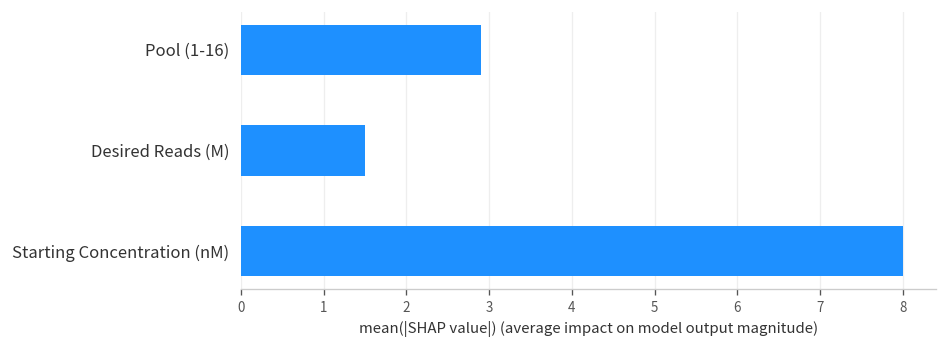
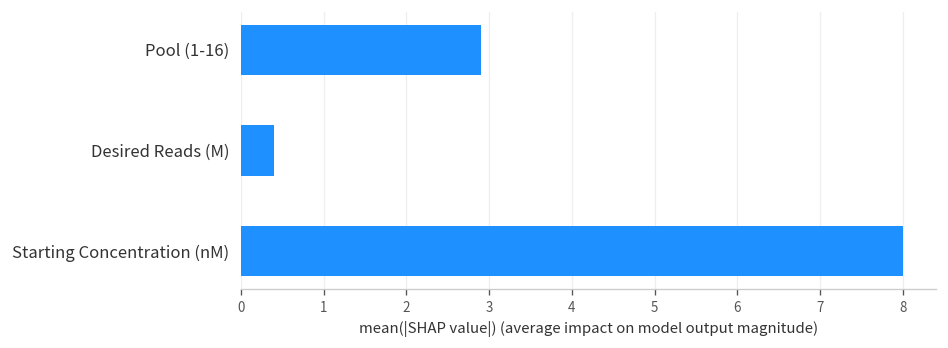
  {
    "Pool (1-16)": 2.9,
-   "Desired Reads (M)": 1.5,
+   "Desired Reads (M)": 0.4,
    "Starting Concentration (nM)": 8.0
  }
